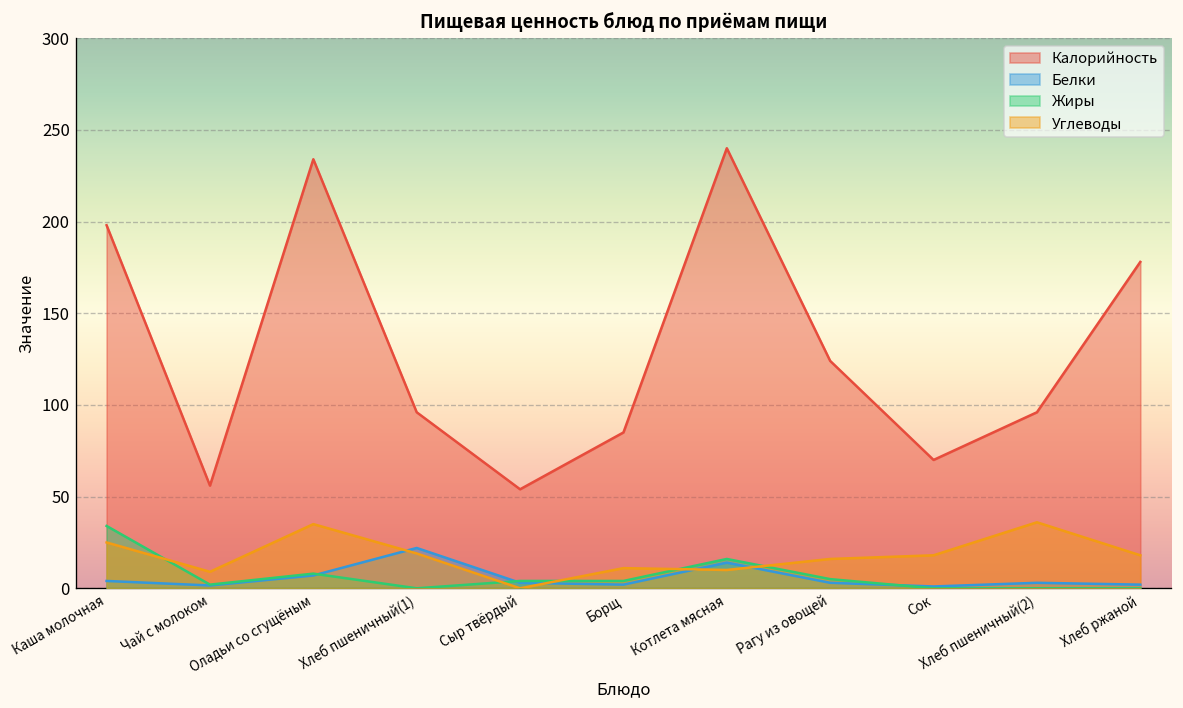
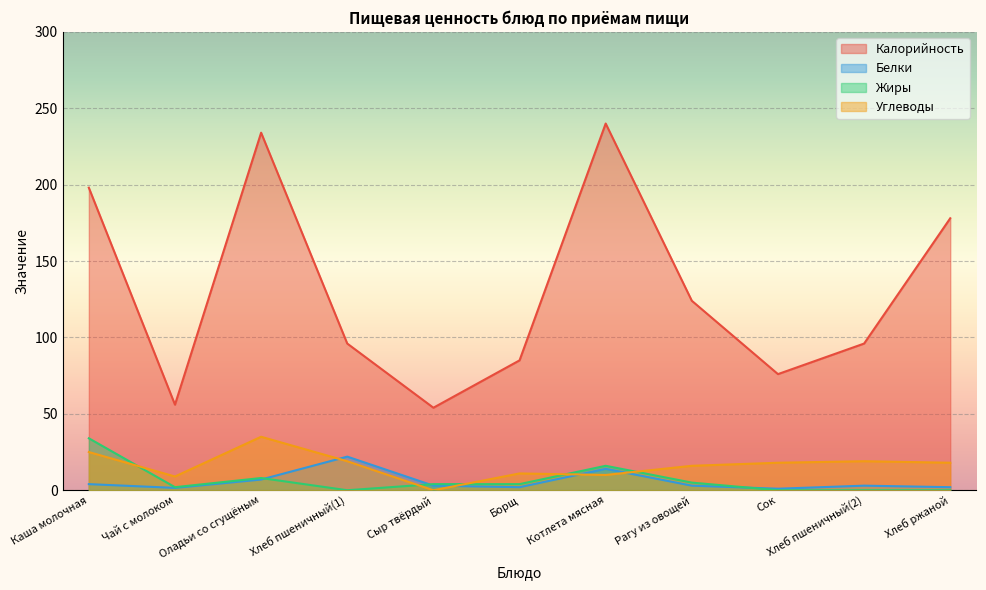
  {
    "Калорийность": {
      "Каша молочная": 198,
      "Чай с молоком": 56,
      "Оладьи со сгущёным": 234,
      "Хлеб пшеничный(1)": 96,
      "Сыр твёрдый": 54,
      "Борщ": 85,
      "Котлета мясная": 240,
      "Рагу из овощей": 124,
-     "Сок": 70,
+     "Сок": 76,
      "Хлеб пшеничный(2)": 96,
      "Хлеб ржаной": 178
    },
    "Белки": {
      "Каша молочная": 4,
      "Хлеб пшеничный(1)": 22,
      "Борщ": 2,
      "Котлета мясная": 14,
      "Рагу из овощей": 3,
      "Хлеб пшеничный(2)": 3,
      "Хлеб ржаной": 2
    },
    "Жиры": {
      "Каша молочная": 34,
      "Хлеб пшеничный(1)": 0,
      "Борщ": 4,
      "Котлета мясная": 16,
      "Рагу из овощей": 5,
      "Хлеб пшеничный(2)": 0,
      "Хлеб ржаной": 0
    },
    "Углеводы": {
      "Каша молочная": 25,
      "Чай с молоком": 9,
      "Оладьи со сгущёным": 35,
      "Хлеб пшеничный(1)": 19,
      "Сыр твёрдый": 0,
      "Борщ": 11,
      "Котлета мясная": 10,
      "Рагу из овощей": 16,
      "Сок": 18,
-     "Хлеб пшеничный(2)": 36,
+     "Хлеб пшеничный(2)": 19,
      "Хлеб ржаной": 18
    }
  }
